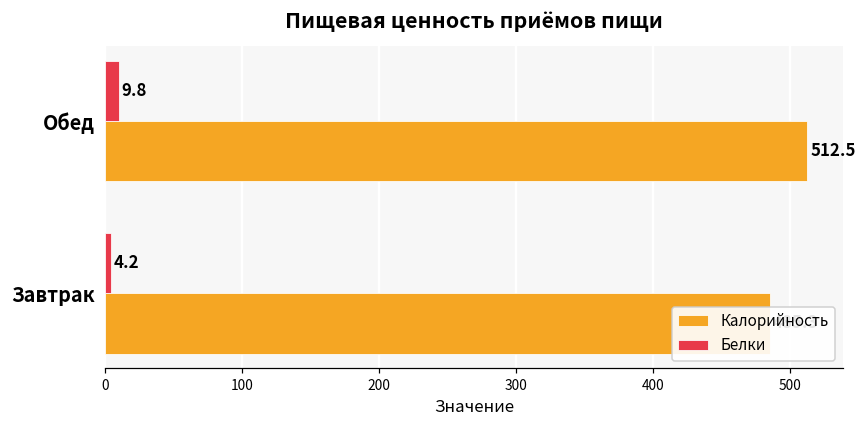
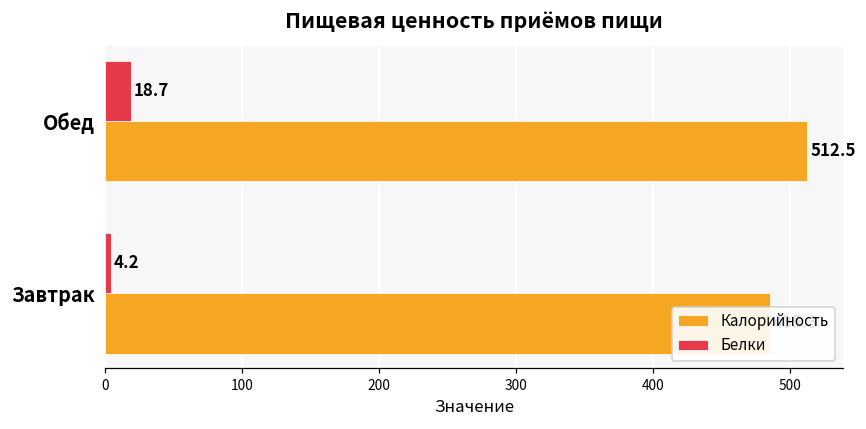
  {
    "Калорийность": {
      "Обед": 512.5
    },
    "Белки": {
-     "Обед": 9.8,
+     "Обед": 18.7,
      "Завтрак": 4.2
    }
  }
